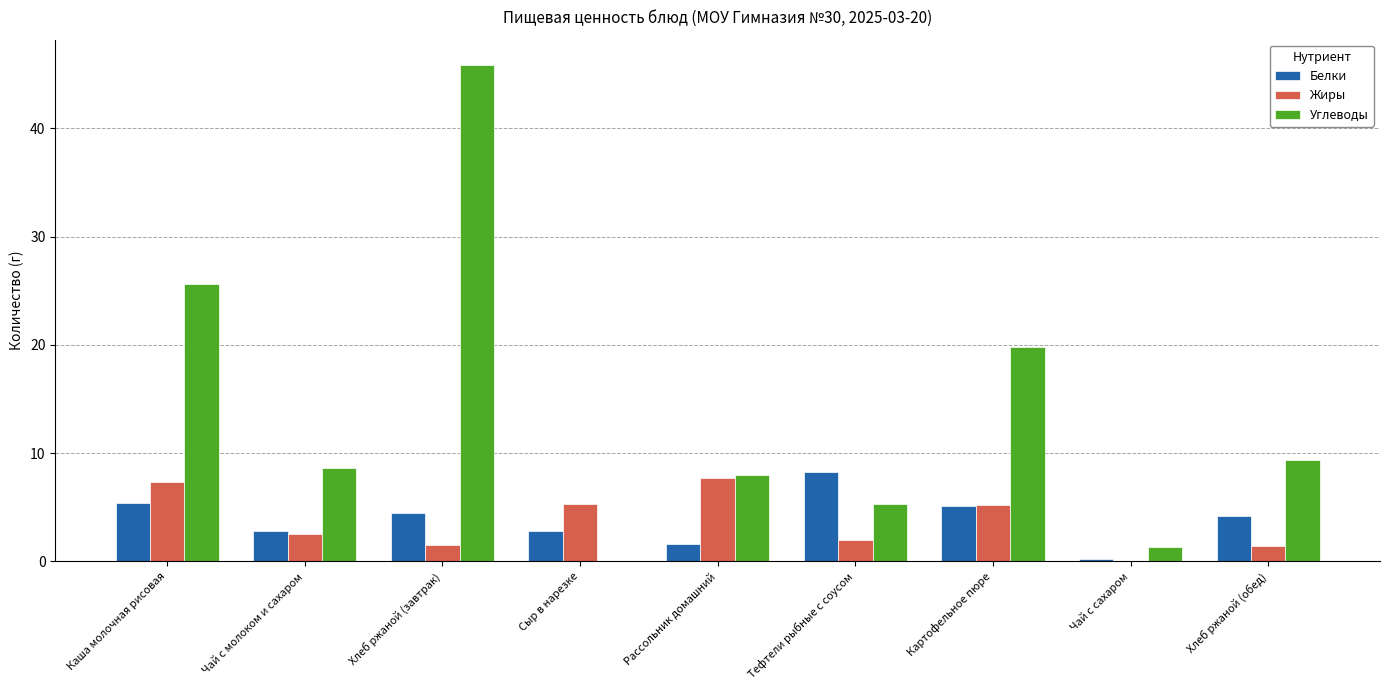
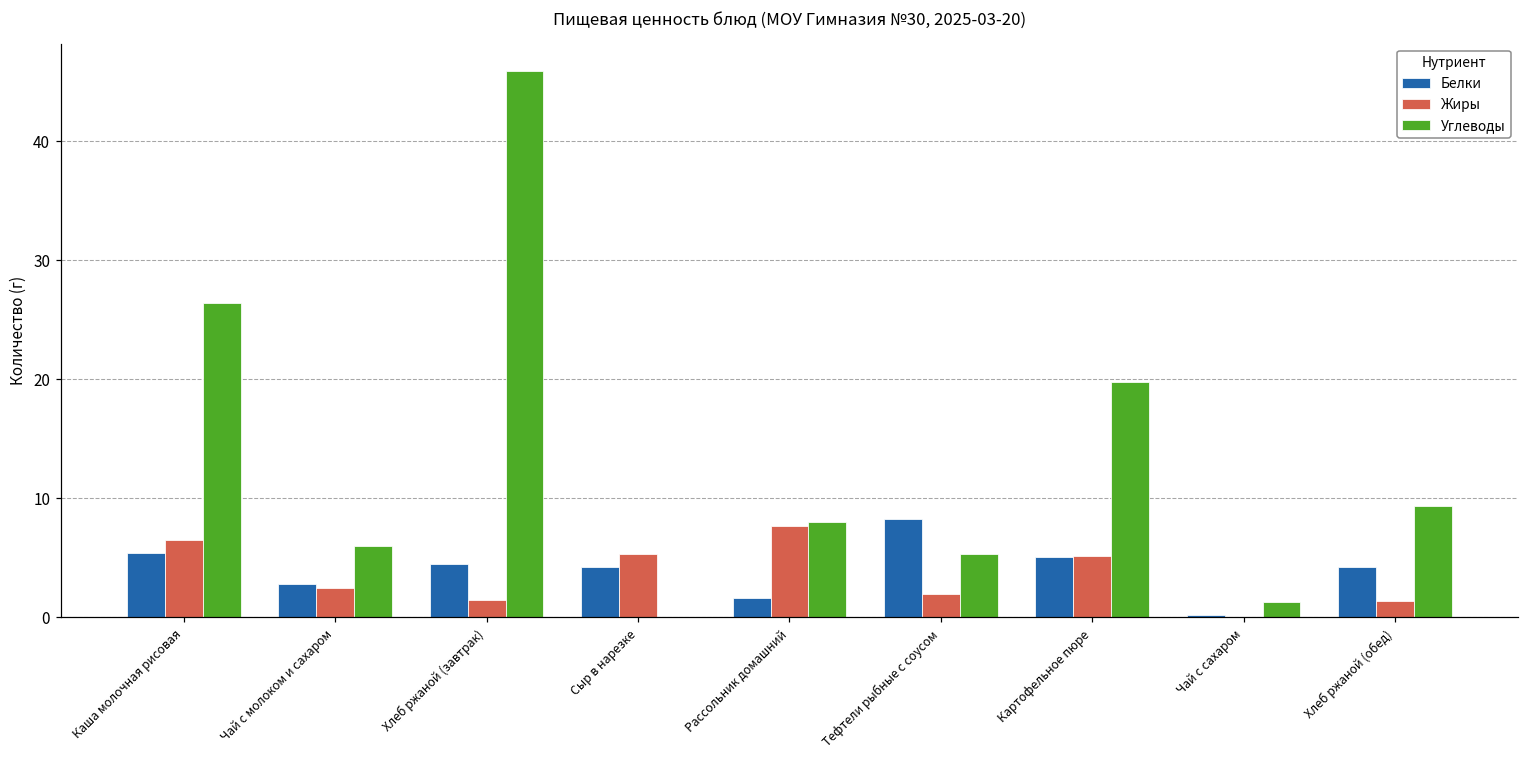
  {
    "Белки": {
      "Каша молочная рисовая": 5.4,
      "Чай с молоком и сахаром": 2.8,
      "Хлеб ржаной (завтрак)": 4.5,
-     "Сыр в нарезке": 2.8,
+     "Сыр в нарезке": 4.2,
      "Рассольник домашний": 1.6,
      "Тефтели рыбные с соусом": 8.3,
      "Картофельное пюре": 5.1,
      "Хлеб ржаной (обед)": 4.2
    },
    "Жиры": {
-     "Каша молочная рисовая": 7.3,
+     "Каша молочная рисовая": 6.5,
      "Чай с молоком и сахаром": 2.5,
      "Хлеб ржаной (завтрак)": 1.5,
      "Сыр в нарезке": 5.3,
      "Рассольник домашний": 7.7,
      "Тефтели рыбные с соусом": 2.0,
      "Картофельное пюре": 5.2,
      "Чай с сахаром": 0.0,
      "Хлеб ржаной (обед)": 1.4
    },
    "Углеводы": {
-     "Каша молочная рисовая": 25.6,
-     "Чай с молоком и сахаром": 8.6,
+     "Каша молочная рисовая": 26.4,
+     "Чай с молоком и сахаром": 6.0,
      "Хлеб ржаной (завтрак)": 45.9,
      "Сыр в нарезке": 0.0,
      "Рассольник домашний": 8.0,
      "Тефтели рыбные с соусом": 5.3,
      "Картофельное пюре": 19.8,
      "Чай с сахаром": 1.3,
      "Хлеб ржаной (обед)": 9.4
    }
  }
